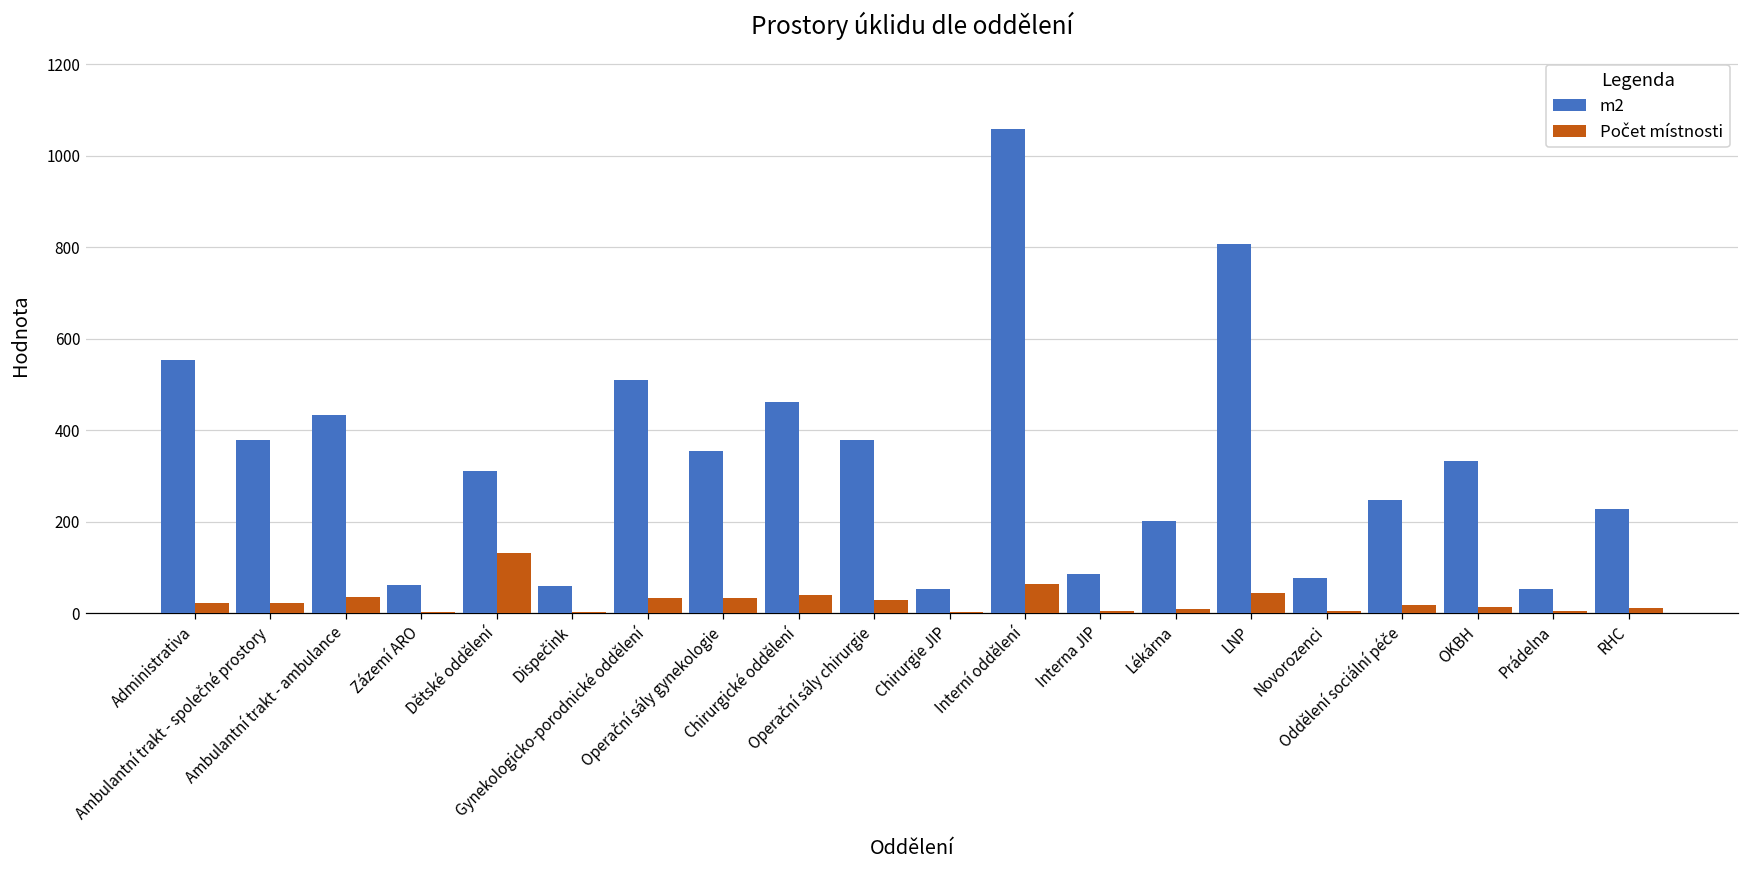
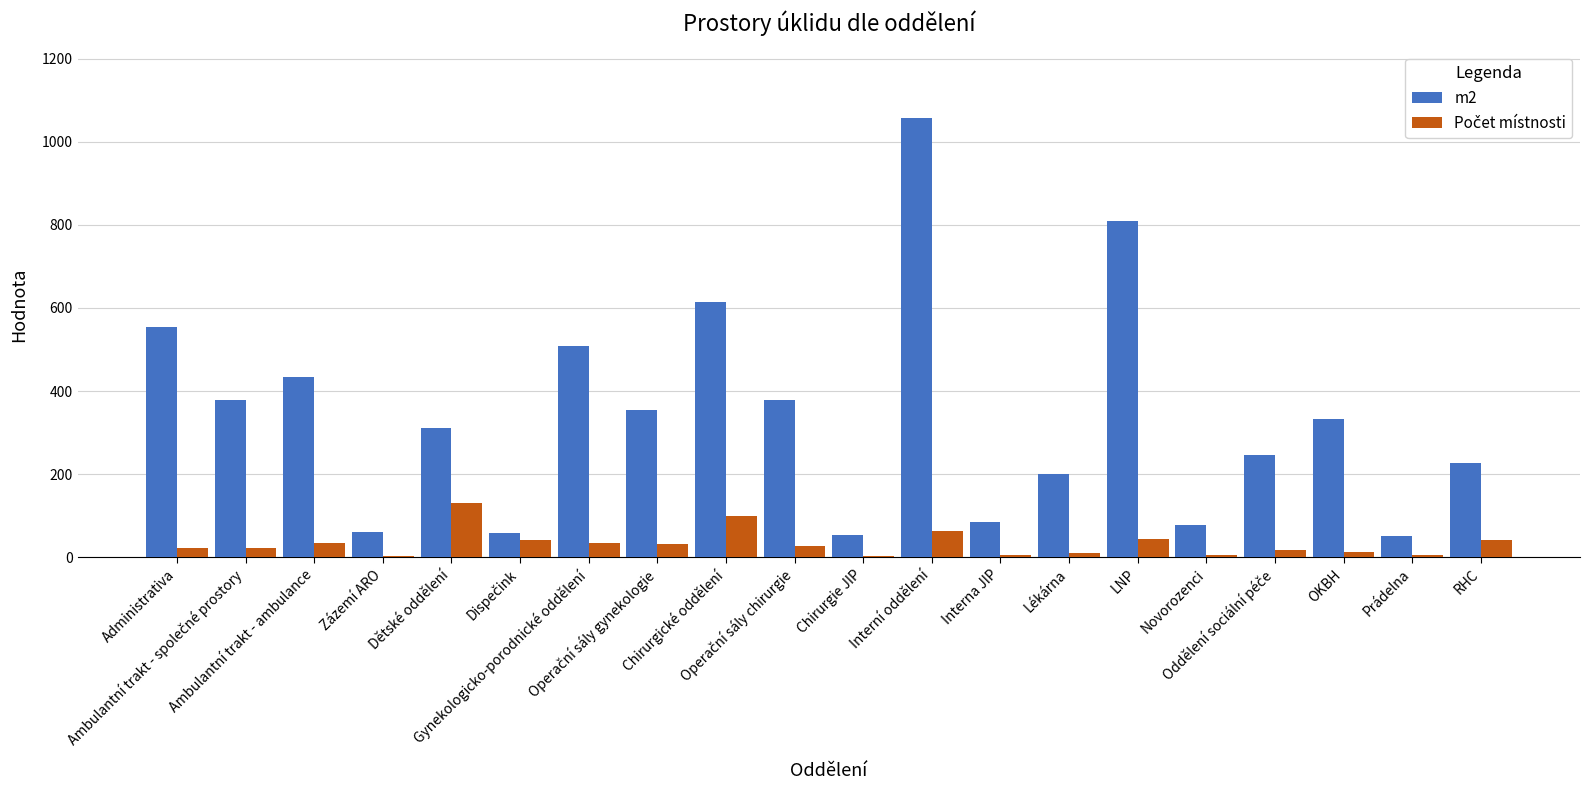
  {
    "m2": {
      "Administrativa": 550,
      "Ambulantní trakt - společné prostory": 380,
      "Ambulantní trakt - ambulance": 430,
      "Zázemí ARO": 60,
      "Dětské oddělení": 310,
      "Dispečink": 60,
      "Gynekologicko-porodnické oddělení": 510,
      "Operační sály gynekologie": 350,
-     "Chirurgické oddělení": 460,
+     "Chirurgické oddělení": 610,
      "Operační sály chirurgie": 380,
      "Chirurgie JIP": 50,
      "Interní oddělení": 1060,
      "Interna JIP": 80,
      "Lékárna": 200,
      "LNP": 810,
      "Novorozenci": 80,
      "Oddělení sociální péče": 250,
      "OKBH": 330,
      "Prádelna": 50,
      "RHC": 230
    },
    "Počet místnosti": {
      "Administrativa": 20,
      "Ambulantní trakt - společné prostory": 20,
      "Ambulantní trakt - ambulance": 40,
      "Dětské oddělení": 130,
-     "Dispečink": 0,
+     "Dispečink": 40,
      "Gynekologicko-porodnické oddělení": 30,
      "Operační sály gynekologie": 30,
-     "Chirurgické oddělení": 40,
+     "Chirurgické oddělení": 100,
      "Operační sály chirurgie": 30,
      "Interní oddělení": 60,
      "Lékárna": 10,
      "LNP": 50,
      "Oddělení sociální péče": 20,
      "OKBH": 10,
-     "RHC": 10
+     "RHC": 40
    }
  }
